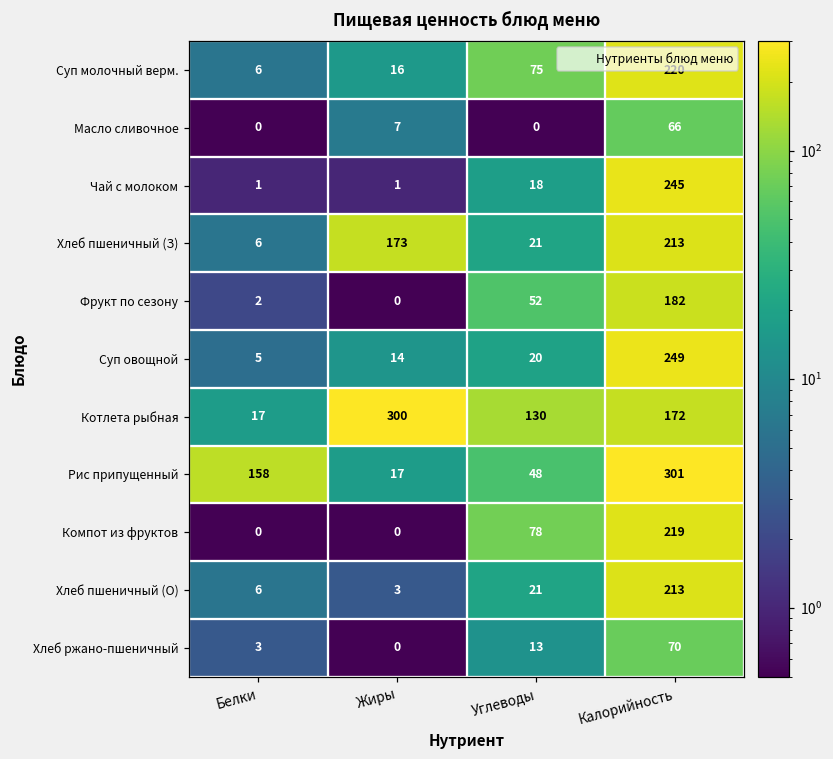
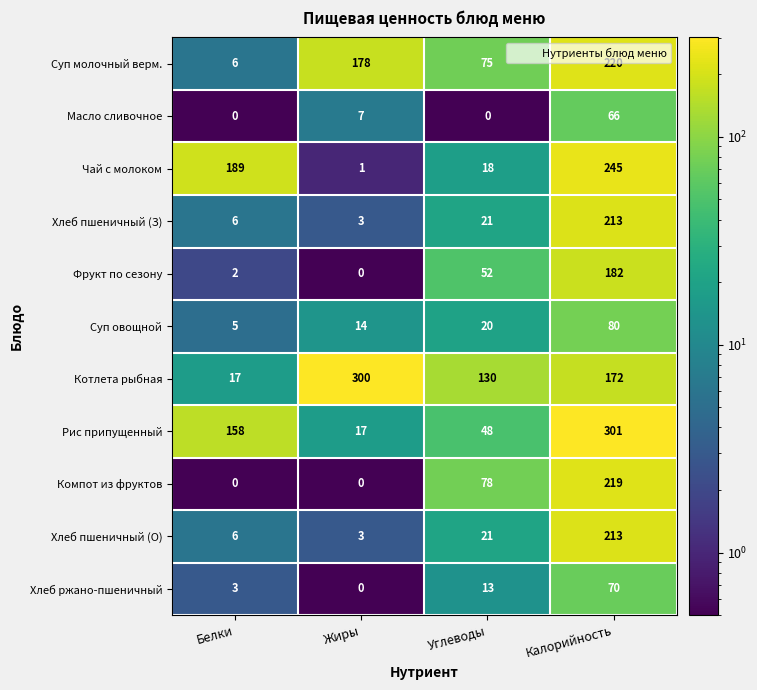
  {
    "Суп молочный верм.": {
      "Белки": 6,
-     "Жиры": 16,
+     "Жиры": 178,
      "Углеводы": 75
    },
    "Масло сливочное": {
      "Белки": 0,
      "Жиры": 7,
      "Углеводы": 0,
      "Калорийность": 66
    },
    "Чай с молоком": {
-     "Белки": 1,
+     "Белки": 189,
      "Жиры": 1,
      "Углеводы": 18,
      "Калорийность": 245
    },
    "Хлеб пшеничный (З)": {
      "Белки": 6,
-     "Жиры": 173,
+     "Жиры": 3,
      "Углеводы": 21,
      "Калорийность": 213
    },
    "Фрукт по сезону": {
      "Белки": 2,
      "Жиры": 0,
      "Углеводы": 52,
      "Калорийность": 182
    },
    "Суп овощной": {
      "Белки": 5,
      "Жиры": 14,
      "Углеводы": 20,
-     "Калорийность": 249
+     "Калорийность": 80
    },
    "Котлета рыбная": {
      "Белки": 17,
      "Жиры": 300,
      "Углеводы": 130,
      "Калорийность": 172
    },
    "Рис припущенный": {
      "Белки": 158,
      "Жиры": 17,
      "Углеводы": 48,
      "Калорийность": 301
    },
    "Компот из фруктов": {
      "Белки": 0,
      "Жиры": 0,
      "Углеводы": 78,
      "Калорийность": 219
    },
    "Хлеб пшеничный (О)": {
      "Белки": 6,
      "Жиры": 3,
      "Углеводы": 21,
      "Калорийность": 213
    },
    "Хлеб ржано-пшеничный": {
      "Белки": 3,
      "Жиры": 0,
      "Углеводы": 13,
      "Калорийность": 70
    }
  }
